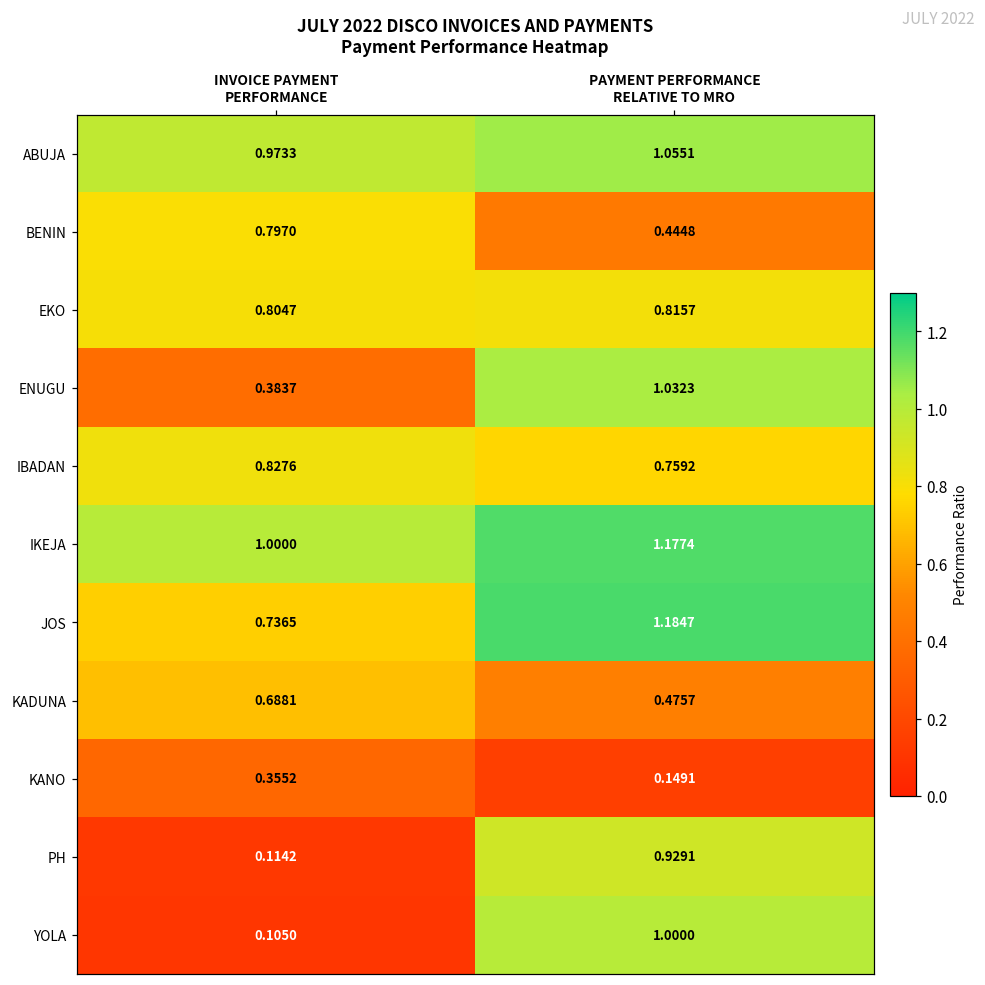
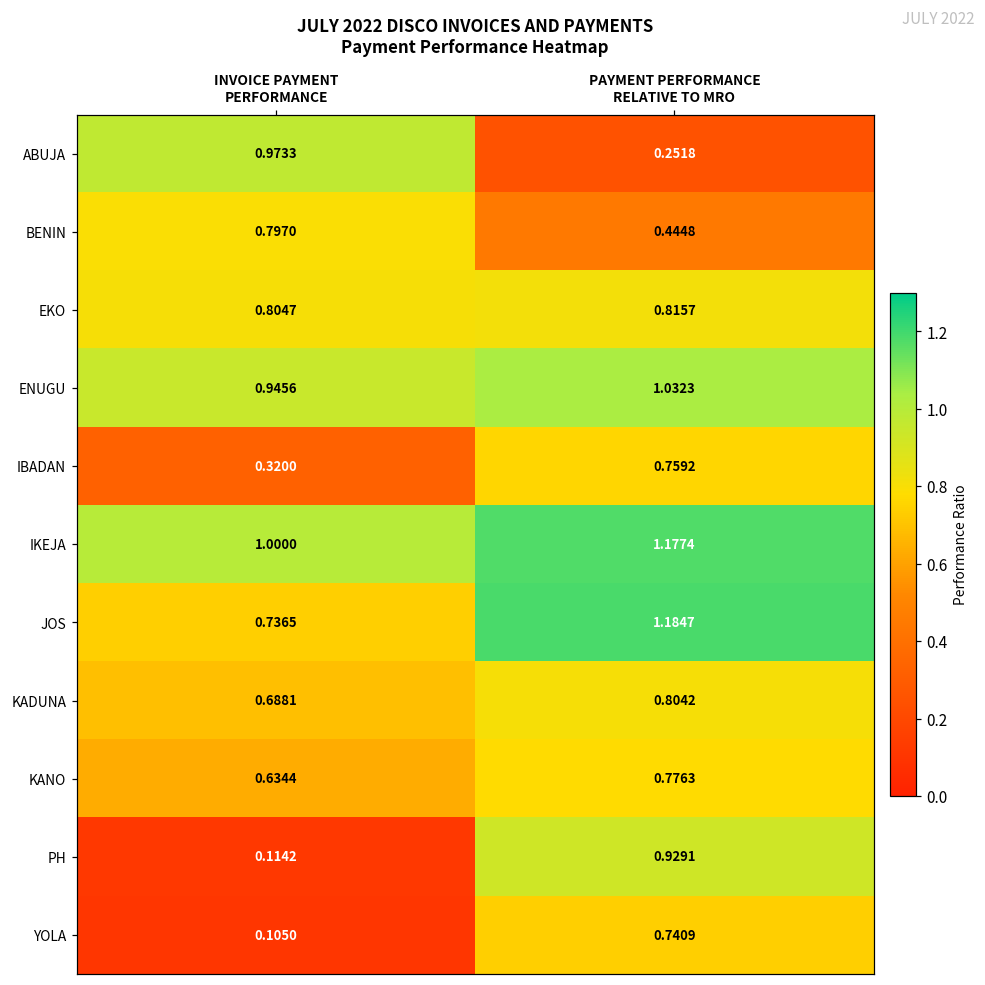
  {
    "ABUJA": {
      "INVOICE PAYMENT PERFORMANCE": 0.9733,
-     "PAYMENT PERFORMANCE RELATIVE TO MRO": 1.0551
+     "PAYMENT PERFORMANCE RELATIVE TO MRO": 0.2518
    },
    "BENIN": {
      "INVOICE PAYMENT PERFORMANCE": 0.7970,
      "PAYMENT PERFORMANCE RELATIVE TO MRO": 0.4448
    },
    "EKO": {
      "INVOICE PAYMENT PERFORMANCE": 0.8047,
      "PAYMENT PERFORMANCE RELATIVE TO MRO": 0.8157
    },
    "ENUGU": {
-     "INVOICE PAYMENT PERFORMANCE": 0.3837,
+     "INVOICE PAYMENT PERFORMANCE": 0.9456,
      "PAYMENT PERFORMANCE RELATIVE TO MRO": 1.0323
    },
    "IBADAN": {
-     "INVOICE PAYMENT PERFORMANCE": 0.8276,
+     "INVOICE PAYMENT PERFORMANCE": 0.3200,
      "PAYMENT PERFORMANCE RELATIVE TO MRO": 0.7592
    },
    "IKEJA": {
      "INVOICE PAYMENT PERFORMANCE": 1.0000,
      "PAYMENT PERFORMANCE RELATIVE TO MRO": 1.1774
    },
    "JOS": {
      "INVOICE PAYMENT PERFORMANCE": 0.7365,
      "PAYMENT PERFORMANCE RELATIVE TO MRO": 1.1847
    },
    "KADUNA": {
      "INVOICE PAYMENT PERFORMANCE": 0.6881,
-     "PAYMENT PERFORMANCE RELATIVE TO MRO": 0.4757
+     "PAYMENT PERFORMANCE RELATIVE TO MRO": 0.8042
    },
    "KANO": {
-     "INVOICE PAYMENT PERFORMANCE": 0.3552,
-     "PAYMENT PERFORMANCE RELATIVE TO MRO": 0.1491
+     "INVOICE PAYMENT PERFORMANCE": 0.6344,
+     "PAYMENT PERFORMANCE RELATIVE TO MRO": 0.7763
    },
    "PH": {
      "INVOICE PAYMENT PERFORMANCE": 0.1142,
      "PAYMENT PERFORMANCE RELATIVE TO MRO": 0.9291
    },
    "YOLA": {
      "INVOICE PAYMENT PERFORMANCE": 0.1050,
-     "PAYMENT PERFORMANCE RELATIVE TO MRO": 1.0000
+     "PAYMENT PERFORMANCE RELATIVE TO MRO": 0.7409
    }
  }
